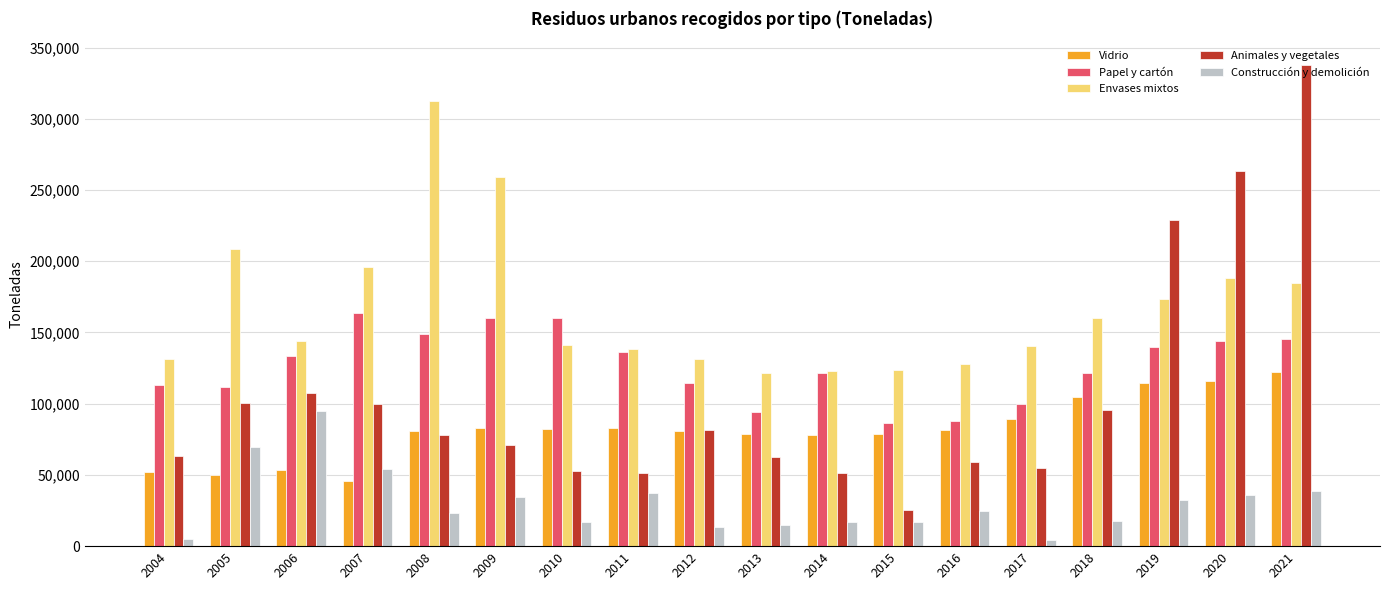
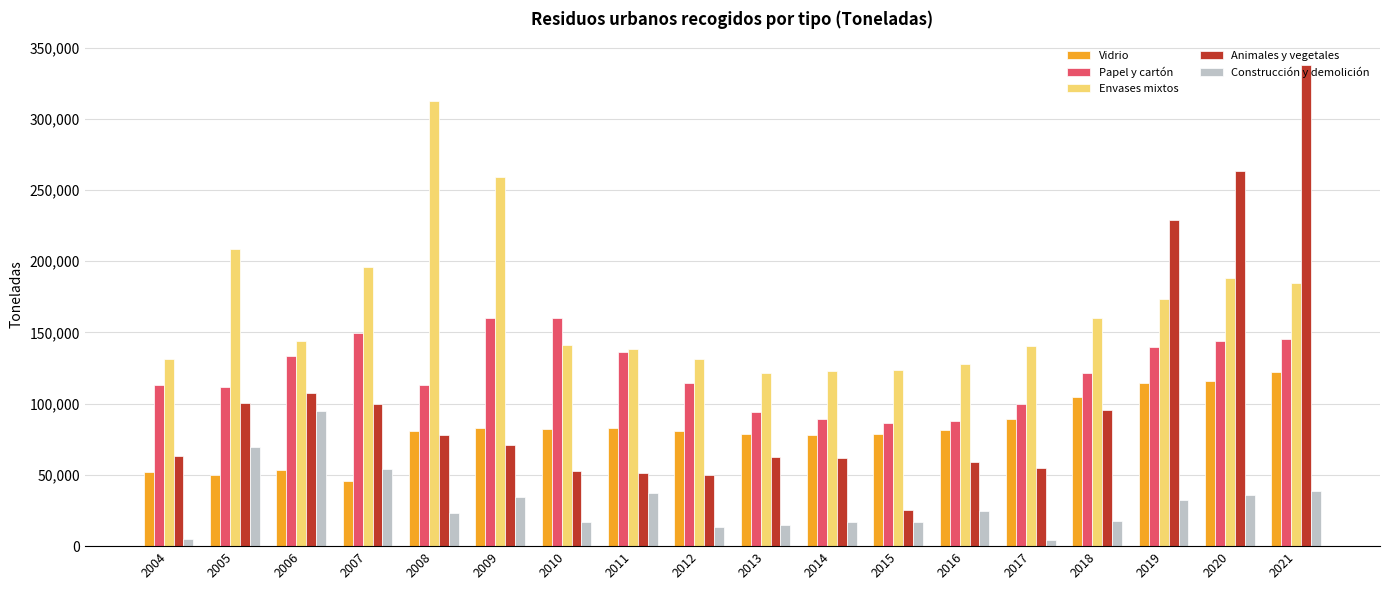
  {
    "Vidrio": {
      "2004": "52,000",
      "2005": "50,000",
      "2006": "53,000",
      "2007": "46,000",
      "2008": "81,000",
      "2009": "83,000",
      "2010": "82,000",
      "2011": "83,000",
      "2012": "81,000",
      "2013": "79,000",
      "2014": "78,000",
      "2015": "78,000",
      "2016": "82,000",
      "2017": "89,000",
      "2018": "105,000",
      "2019": "115,000",
      "2020": "116,000",
      "2021": "122,000"
    },
    "Papel y cartón": {
      "2004": "113,000",
      "2005": "112,000",
      "2006": "133,000",
-     "2007": "164,000",
-     "2008": "149,000",
+     "2007": "150,000",
+     "2008": "113,000",
      "2009": "160,000",
      "2010": "160,000",
      "2011": "136,000",
      "2012": "114,000",
      "2013": "94,000",
-     "2014": "121,000",
+     "2014": "89,000",
      "2015": "86,000",
      "2016": "88,000",
      "2017": "100,000",
      "2018": "121,000",
      "2019": "140,000",
      "2020": "144,000",
      "2021": "145,000"
    },
    "Envases mixtos": {
      "2004": "131,000",
      "2005": "209,000",
      "2006": "144,000",
      "2007": "196,000",
      "2008": "313,000",
      "2009": "259,000",
      "2010": "141,000",
      "2011": "138,000",
      "2012": "131,000",
      "2013": "122,000",
      "2014": "123,000",
      "2015": "124,000",
      "2016": "128,000",
      "2017": "140,000",
      "2018": "160,000",
      "2019": "174,000",
      "2020": "188,000",
      "2021": "185,000"
    },
    "Animales y vegetales": {
      "2004": "63,000",
      "2005": "101,000",
      "2006": "108,000",
      "2007": "99,000",
      "2008": "78,000",
      "2009": "71,000",
      "2010": "53,000",
      "2011": "51,000",
-     "2012": "81,000",
+     "2012": "50,000",
      "2013": "62,000",
-     "2014": "51,000",
+     "2014": "62,000",
      "2015": "26,000",
      "2016": "59,000",
      "2017": "55,000",
      "2018": "96,000",
      "2019": "229,000",
      "2020": "263,000",
      "2021": "338,000"
    },
    "Construcción y demolición": {
      "2004": "5,000",
      "2005": "70,000",
      "2006": "95,000",
      "2007": "54,000",
      "2008": "23,000",
      "2009": "34,000",
      "2010": "17,000",
      "2011": "37,000",
      "2012": "13,000",
      "2013": "14,000",
      "2014": "17,000",
      "2015": "17,000",
      "2016": "25,000",
      "2017": "5,000",
      "2018": "18,000",
      "2019": "33,000",
      "2020": "36,000",
      "2021": "39,000"
    }
  }
